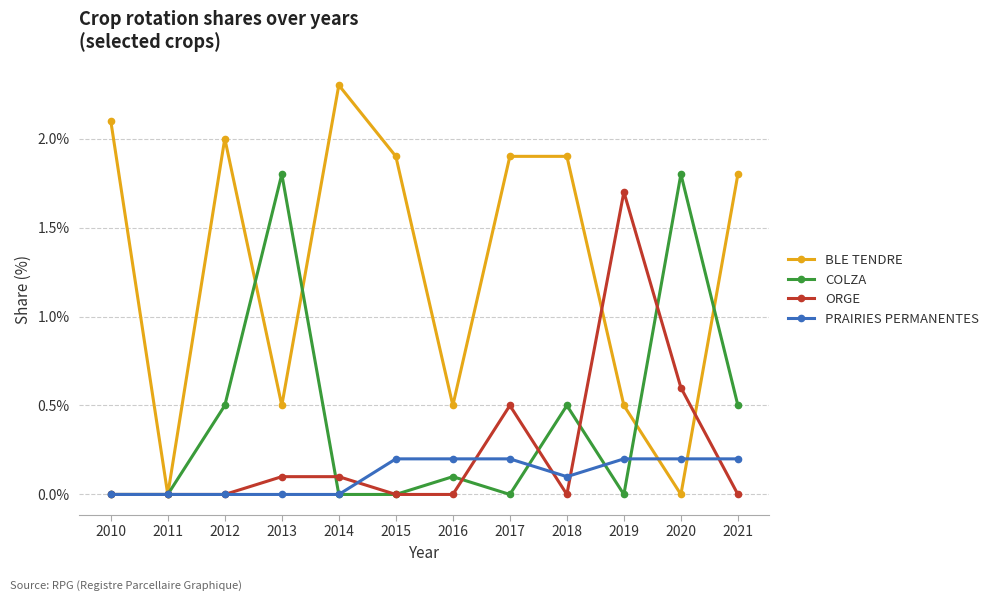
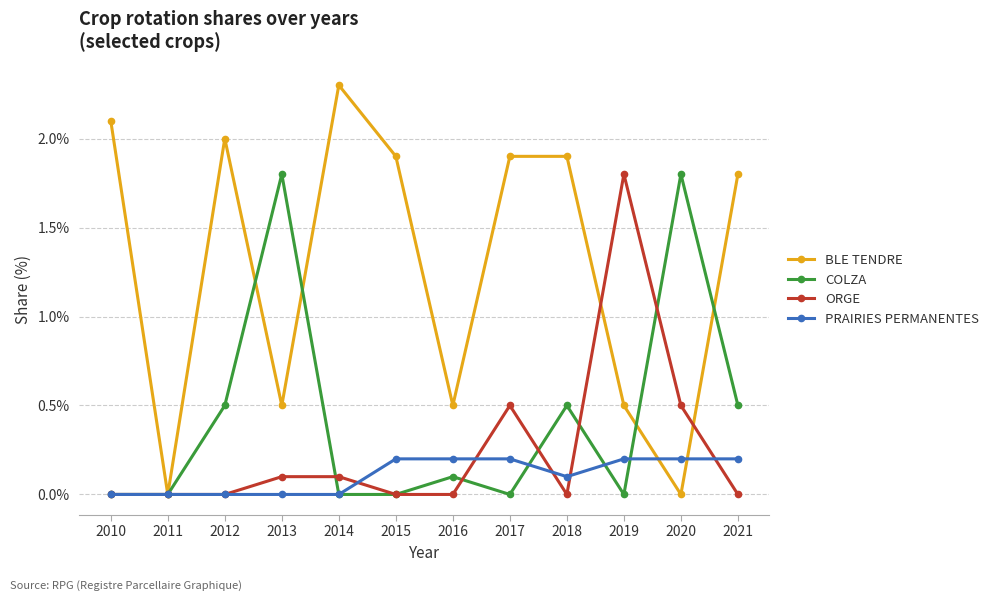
  {
    "BLE TENDRE": {
      "2010": "2.1%",
      "2012": "2.0%",
      "2013": "0.5%",
      "2014": "2.3%",
      "2015": "1.9%",
      "2016": "0.5%",
      "2017": "1.9%",
      "2018": "1.9%",
      "2019": "0.5%",
      "2020": "0.0%",
      "2021": "1.8%"
    },
    "COLZA": {
      "2012": "0.5%",
      "2013": "1.8%",
      "2016": "0.1%",
      "2017": "0.0%",
      "2018": "0.5%",
      "2019": "0.0%",
      "2020": "1.8%",
      "2021": "0.5%"
    },
    "ORGE": {
      "2013": "0.1%",
      "2014": "0.1%",
      "2016": "0.0%",
      "2017": "0.5%",
      "2018": "0.0%",
-     "2019": "1.7%",
-     "2020": "0.6%",
+     "2019": "1.8%",
+     "2020": "0.5%",
      "2021": "0.0%"
    },
    "PRAIRIES PERMANENTES": {
      "2013": "0.0%",
      "2015": "0.2%",
      "2016": "0.2%",
      "2017": "0.2%",
      "2018": "0.1%",
      "2019": "0.2%",
      "2020": "0.2%",
      "2021": "0.2%"
    }
  }
